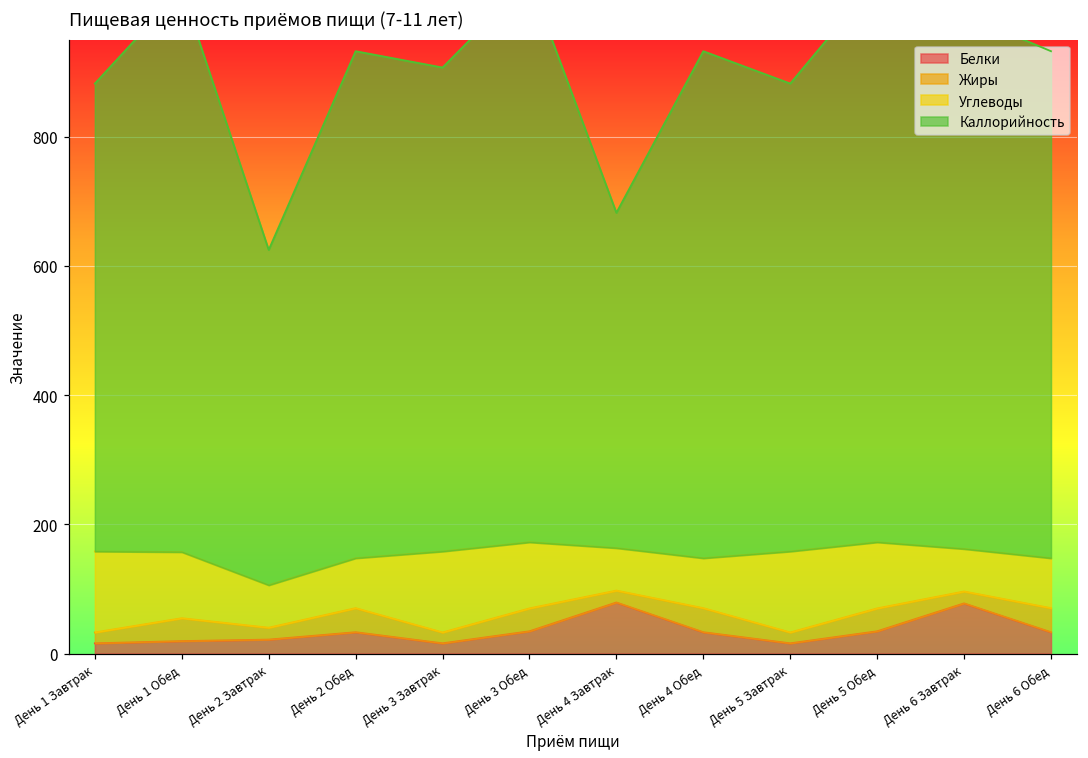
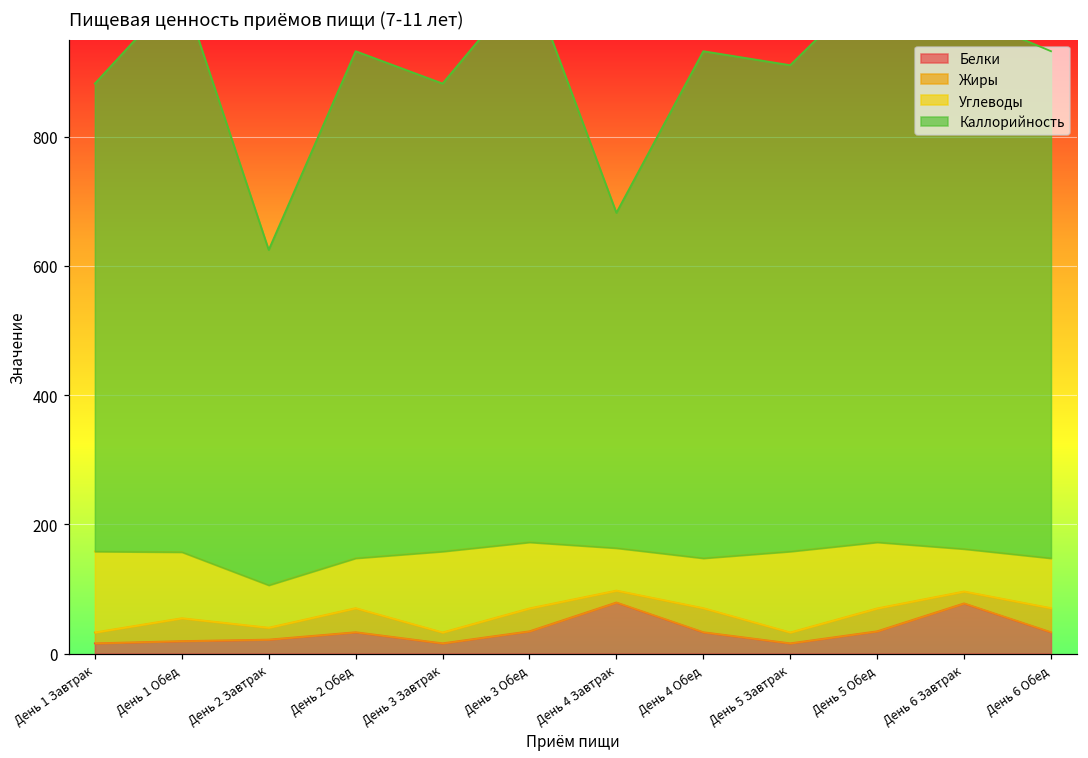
  {
    "Белки": {
      "День 1 Завтрак": 20,
      "День 1 Обед": 20,
      "День 2 Завтрак": 20,
      "День 2 Обед": 30,
      "День 3 Завтрак": 20,
      "День 3 Обед": 30,
      "День 4 Завтрак": 80,
      "День 4 Обед": 30,
      "День 5 Завтрак": 20,
      "День 5 Обед": 30,
      "День 6 Завтрак": 80,
      "День 6 Обед": 30
    },
    "Каллорийность": {
      "День 1 Завтрак": 720,
      "День 2 Завтрак": 520,
      "День 2 Обед": 780,
-     "День 3 Завтрак": 750,
+     "День 3 Завтрак": 720,
      "День 4 Завтрак": 520,
      "День 4 Обед": 780,
-     "День 5 Завтрак": 720
+     "День 5 Завтрак": 750
    }
  }
